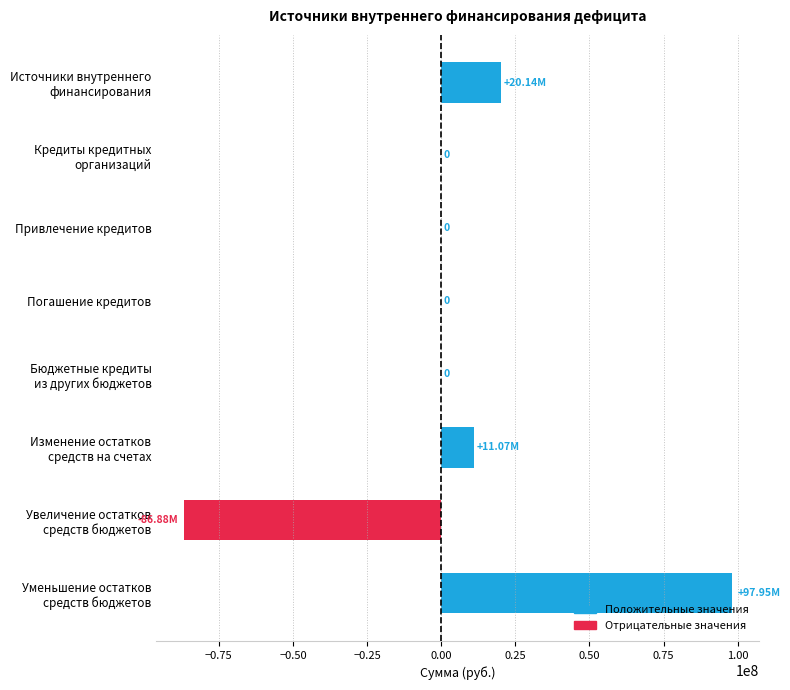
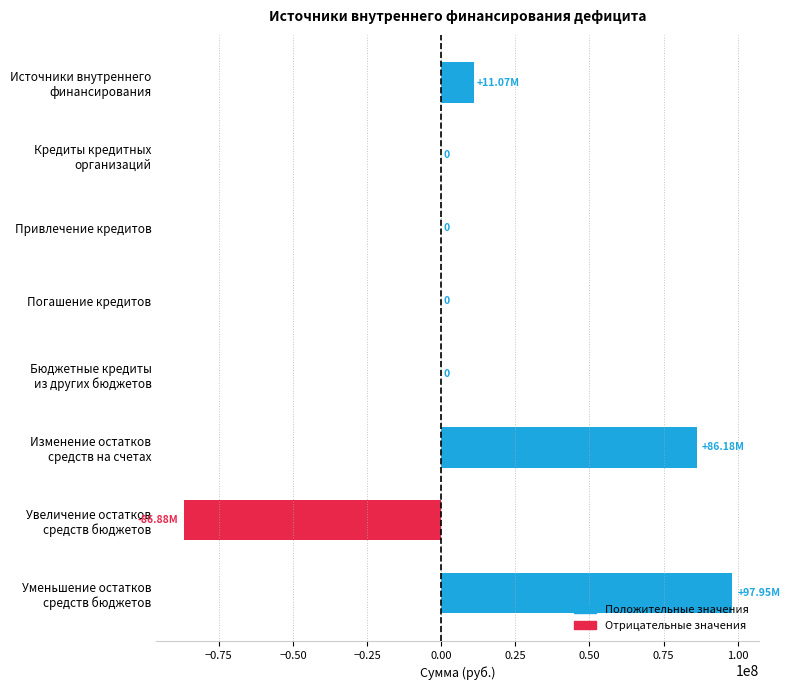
  {
-   "Источники внутреннего финансирования": "+20.14M",
+   "Источники внутреннего финансирования": "+11.07M",
    "Кредиты кредитных организаций": "0",
    "Привлечение кредитов": "0",
    "Погашение кредитов": "0",
    "Бюджетные кредиты из других бюджетов": "0",
-   "Изменение остатков средств на счетах": "+11.07M",
+   "Изменение остатков средств на счетах": "+86.18M",
    "Увеличение остатков средств бюджетов": "-86.88M",
    "Уменьшение остатков средств бюджетов": "+97.95M"
  }
